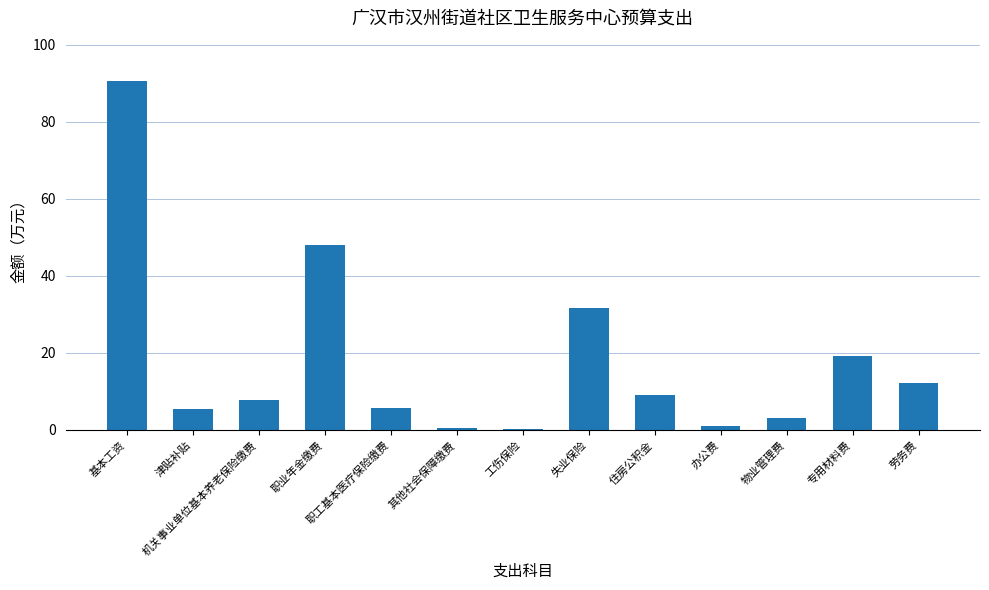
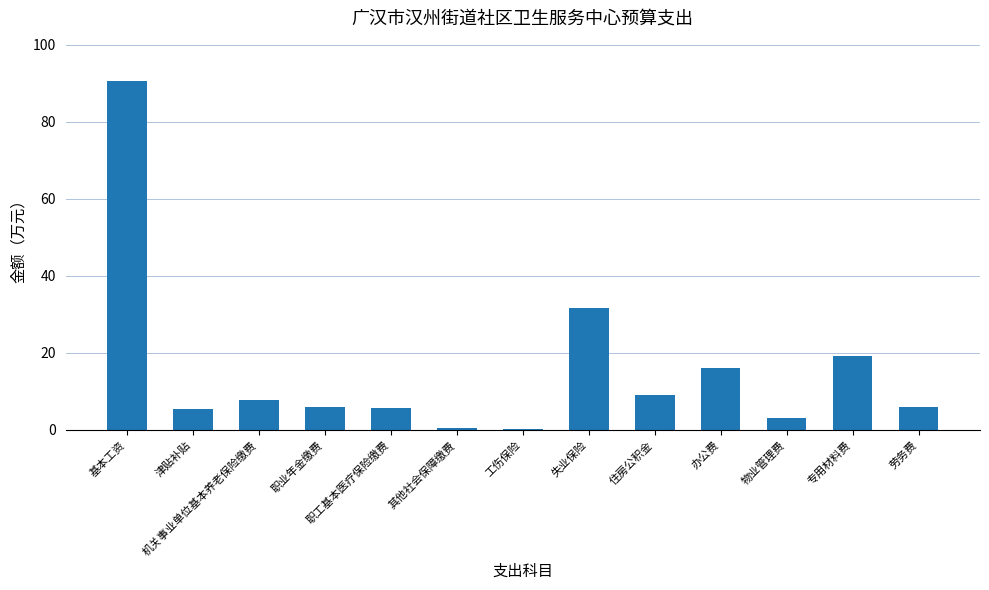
  {
    "基本工资": 91,
    "津贴补贴": 5,
    "机关事业单位基本养老保险缴费": 8,
-   "职业年金缴费": 48,
+   "职业年金缴费": 6,
    "职工基本医疗保险缴费": 6,
    "失业保险": 32,
    "住房公积金": 9,
-   "办公费": 1,
+   "办公费": 16,
    "物业管理费": 3,
    "专用材料费": 19,
-   "劳务费": 12
+   "劳务费": 6
  }
